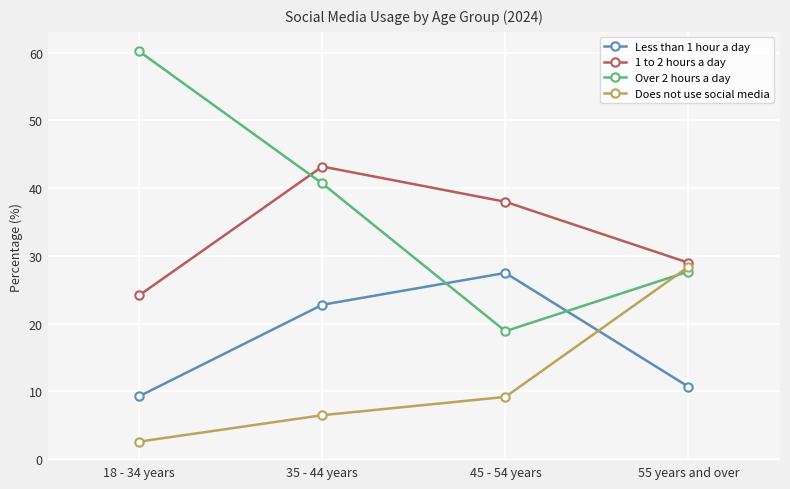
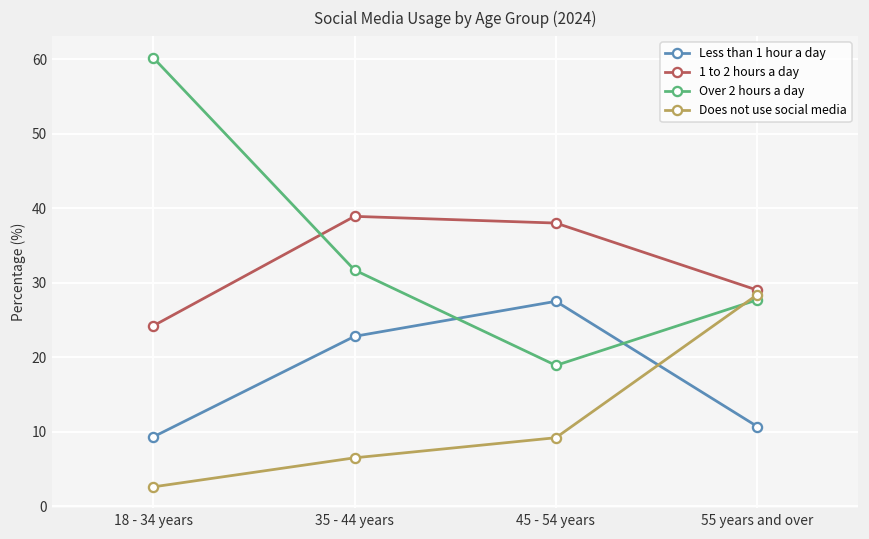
  {
    "Less than 1 hour a day": {
      "18 - 34 years": 9,
      "35 - 44 years": 23,
      "45 - 54 years": 28,
      "55 years and over": 11
    },
    "1 to 2 hours a day": {
      "18 - 34 years": 24,
-     "35 - 44 years": 43,
+     "35 - 44 years": 39,
      "45 - 54 years": 38,
      "55 years and over": 29
    },
    "Over 2 hours a day": {
      "18 - 34 years": 60,
-     "35 - 44 years": 41,
+     "35 - 44 years": 32,
      "45 - 54 years": 19,
      "55 years and over": 28
    },
    "Does not use social media": {
      "18 - 34 years": 3,
      "35 - 44 years": 7,
      "45 - 54 years": 9,
      "55 years and over": 28
    }
  }
